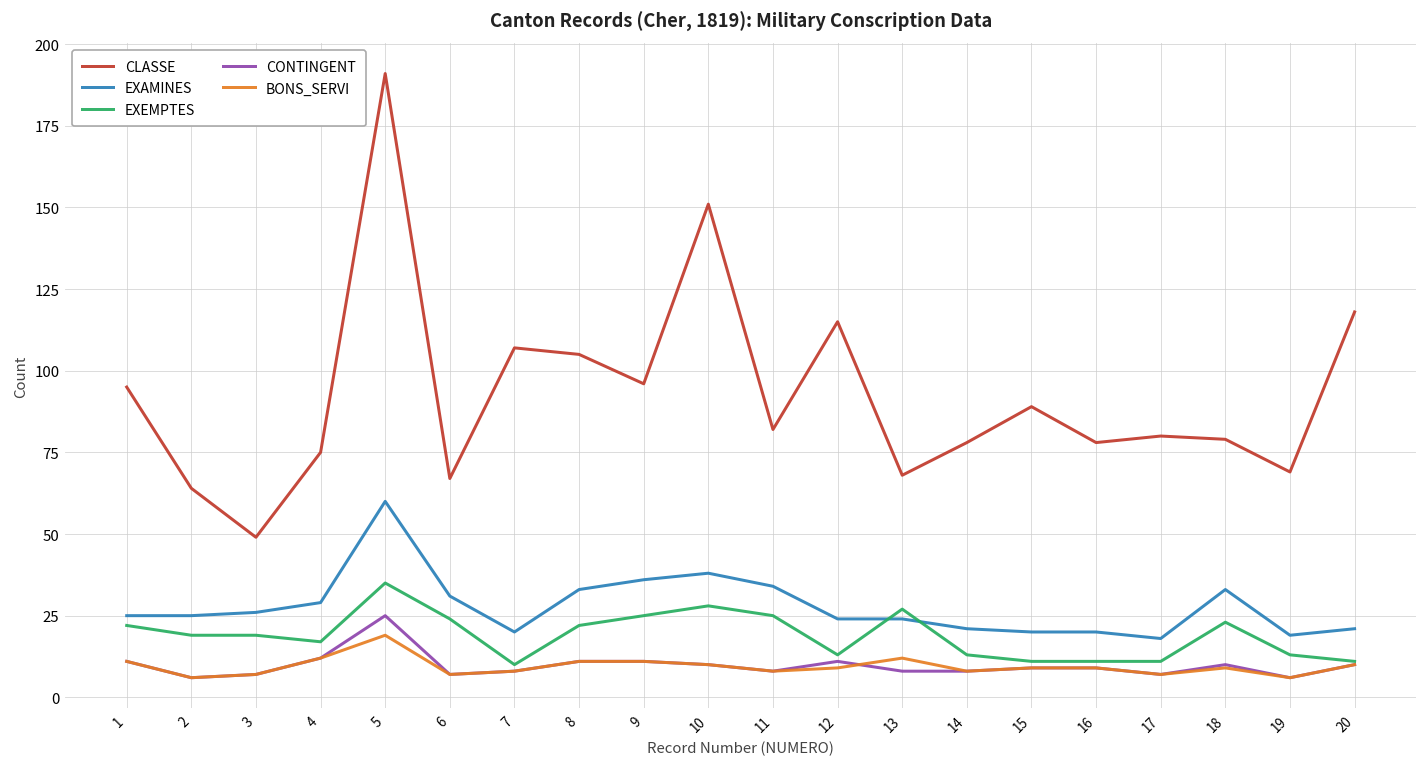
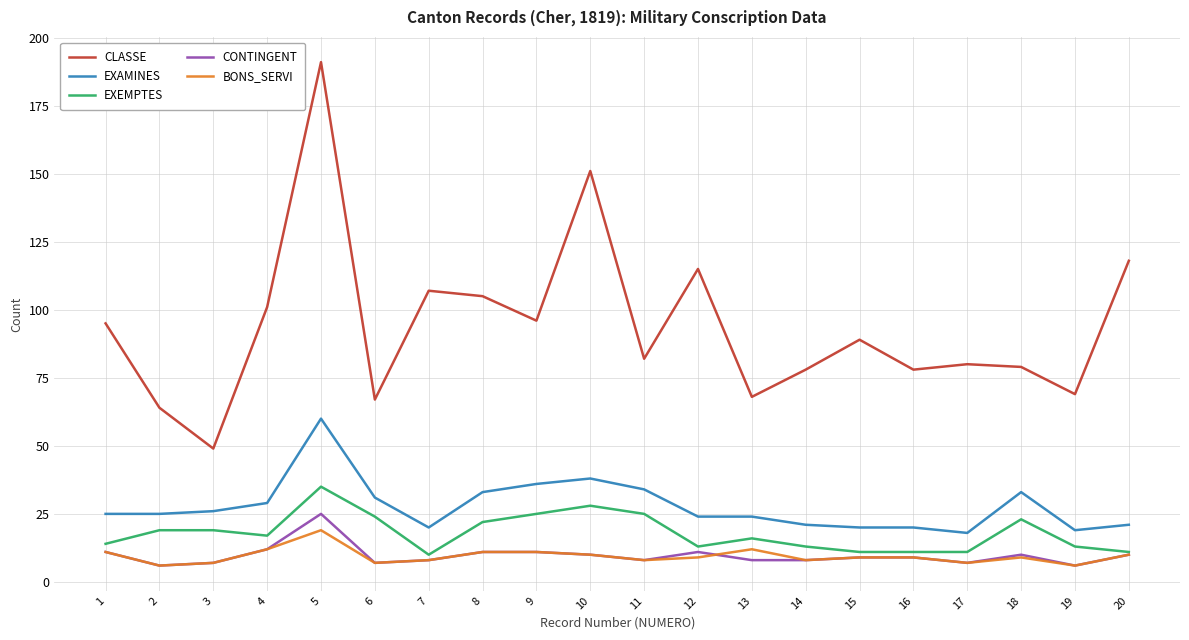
  {
    "CLASSE": {
      "1": 95,
      "2": 64,
      "3": 49,
-     "4": 75,
+     "4": 101,
      "5": 191,
      "6": 67,
      "7": 107,
      "8": 105,
      "9": 96,
      "10": 151,
      "11": 82,
      "12": 115,
      "13": 68,
      "14": 78,
      "15": 89,
      "16": 78,
      "17": 80,
      "18": 79,
      "19": 69,
      "20": 118
    },
    "EXAMINES": {
      "1": 25,
      "2": 25,
      "3": 26,
      "4": 29,
      "5": 60,
      "6": 31,
      "7": 20,
      "8": 33,
      "9": 36,
      "10": 38,
      "11": 34,
      "12": 24,
      "13": 24,
      "14": 21,
      "15": 20,
      "16": 20,
      "17": 18,
      "18": 33,
      "19": 19,
      "20": 21
    },
    "EXEMPTES": {
-     "1": 22,
+     "1": 14,
      "2": 19,
      "3": 19,
      "4": 17,
      "5": 35,
      "6": 24,
      "7": 10,
      "8": 22,
      "9": 25,
      "10": 28,
      "11": 25,
      "12": 13,
-     "13": 27,
+     "13": 16,
      "14": 13,
      "15": 11,
      "16": 11,
      "17": 11,
      "18": 23,
      "19": 13,
      "20": 11
    },
    "CONTINGENT": {
      "5": 25,
      "12": 11,
      "13": 8,
      "18": 10
    },
    "BONS_SERVI": {
      "5": 19,
      "12": 9,
      "13": 12,
      "18": 9
    }
  }
